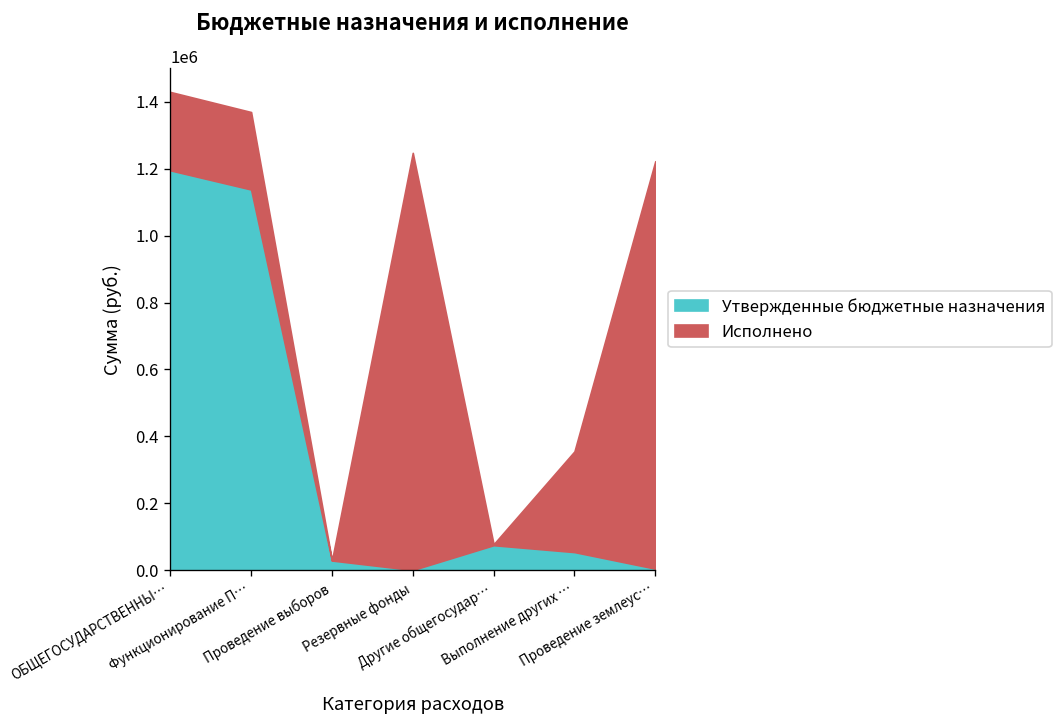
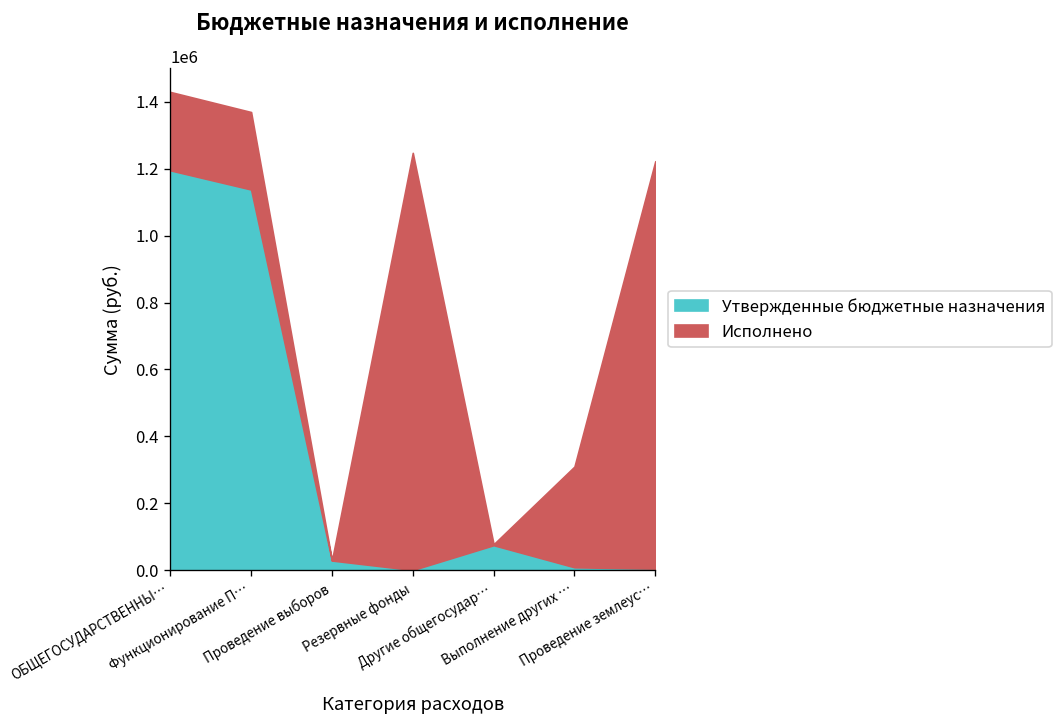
  {
    "Утвержденные бюджетные назначения": {
-     "Выполнение других …": 50000
+     "Выполнение других …": 10000
    },
    "Исполнено": {
      "ОБЩЕГОСУДАРСТВЕННЫ…": 230000,
      "Функционирование П…": 230000,
      "Резервные фонды": 1250000,
      "Выполнение других …": 300000,
      "Проведение землеус…": 1220000
    }
  }
